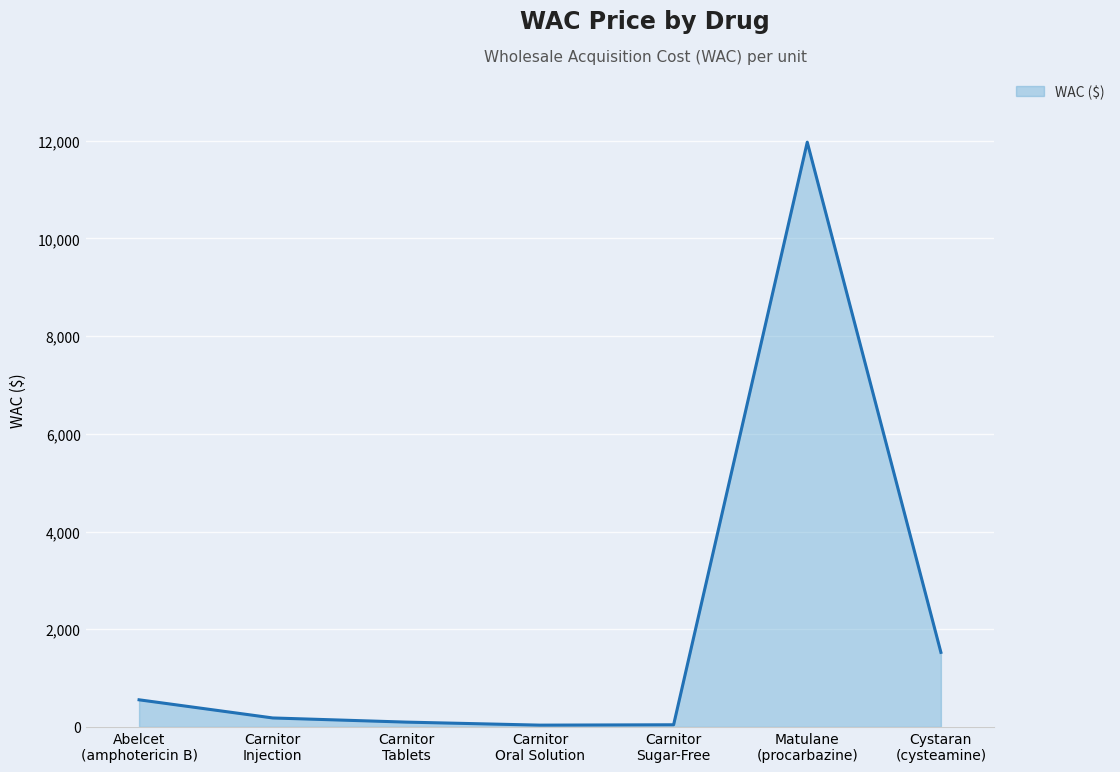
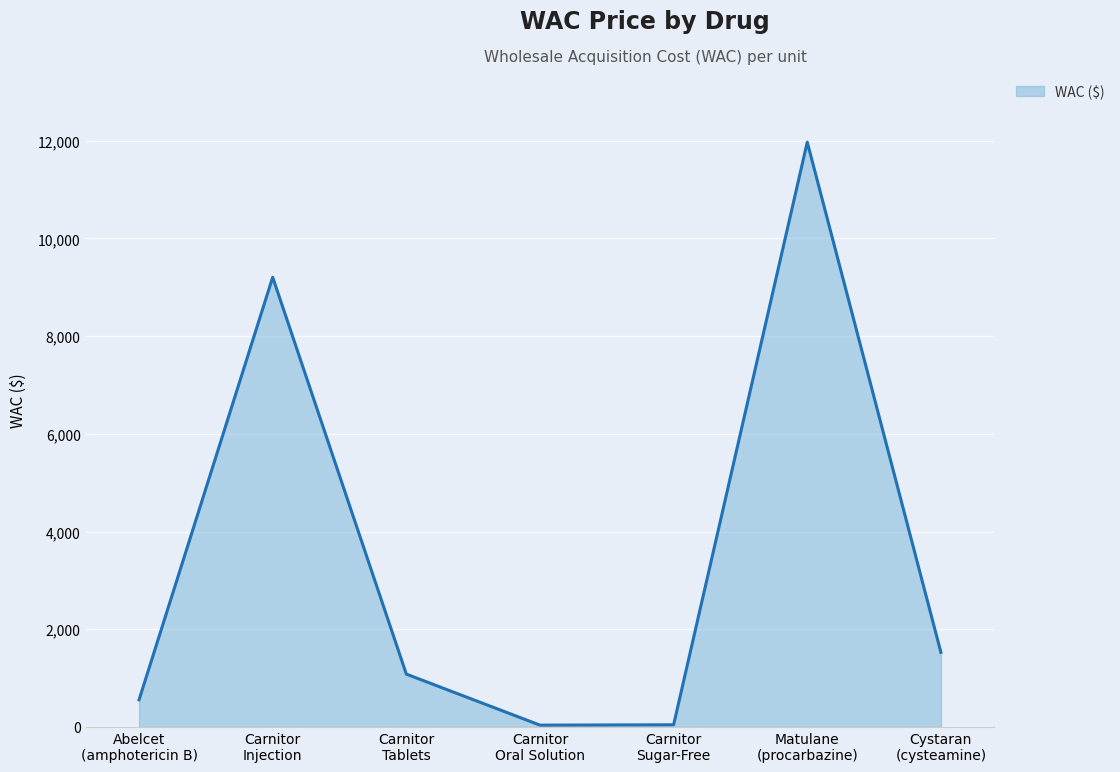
  {
    "Abelcet (amphotericin B)": "600",
-   "Carnitor Injection": "200",
-   "Carnitor Tablets": "100",
+   "Carnitor Injection": "9,200",
+   "Carnitor Tablets": "1,100",
    "Carnitor Oral Solution": "0",
    "Carnitor Sugar-Free": "0",
    "Matulane (procarbazine)": "12,000",
    "Cystaran (cysteamine)": "1,500"
  }
